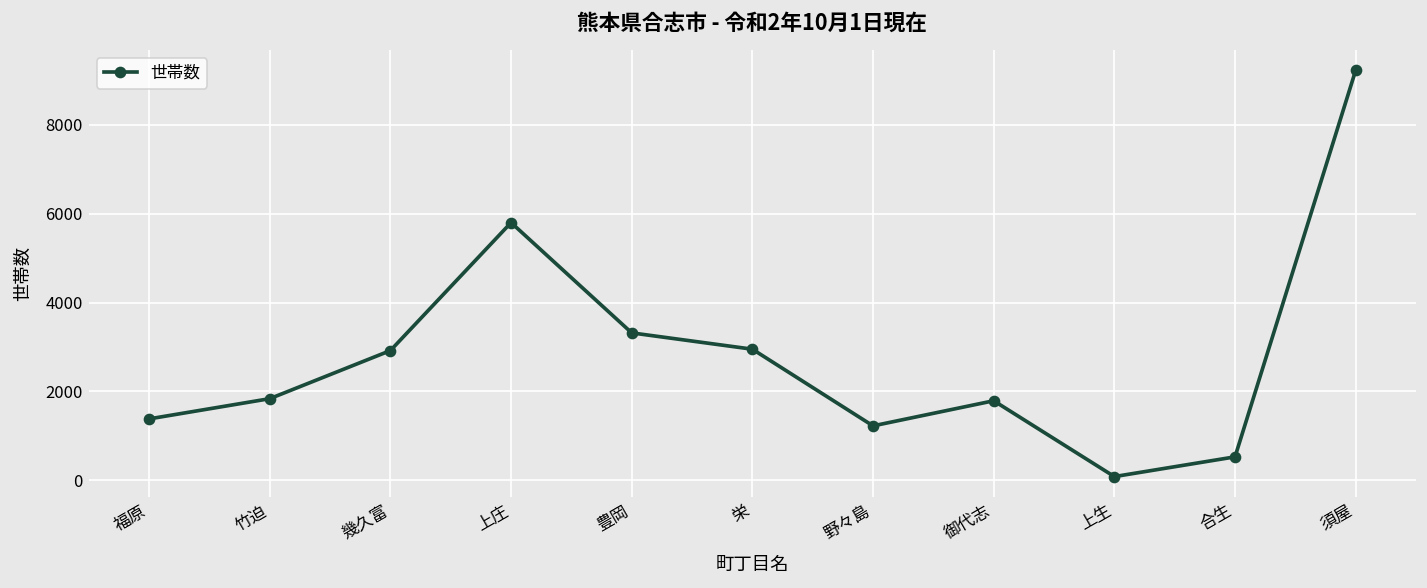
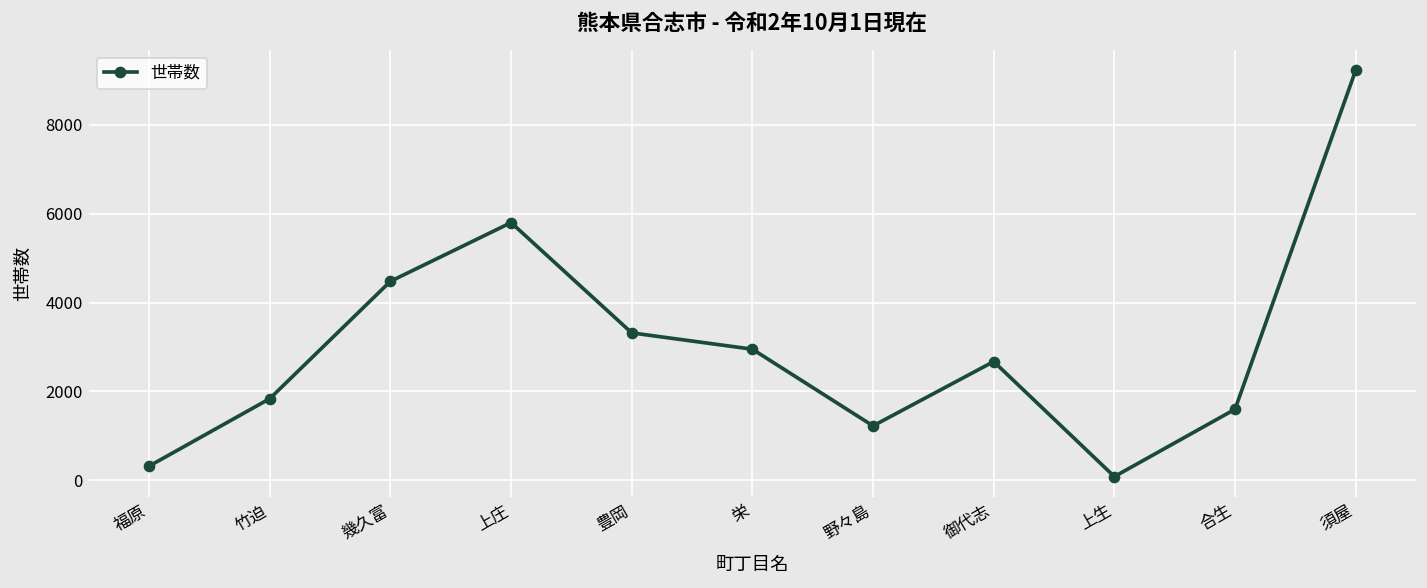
  {
-   "福原": 1400,
+   "福原": 300,
    "竹迫": 1800,
-   "幾久富": 2900,
+   "幾久富": 4500,
    "上庄": 5800,
    "豊岡": 3300,
    "栄": 3000,
    "野々島": 1200,
-   "御代志": 1800,
+   "御代志": 2700,
    "上生": 100,
-   "合生": 500,
+   "合生": 1600,
    "須屋": 9200
  }
